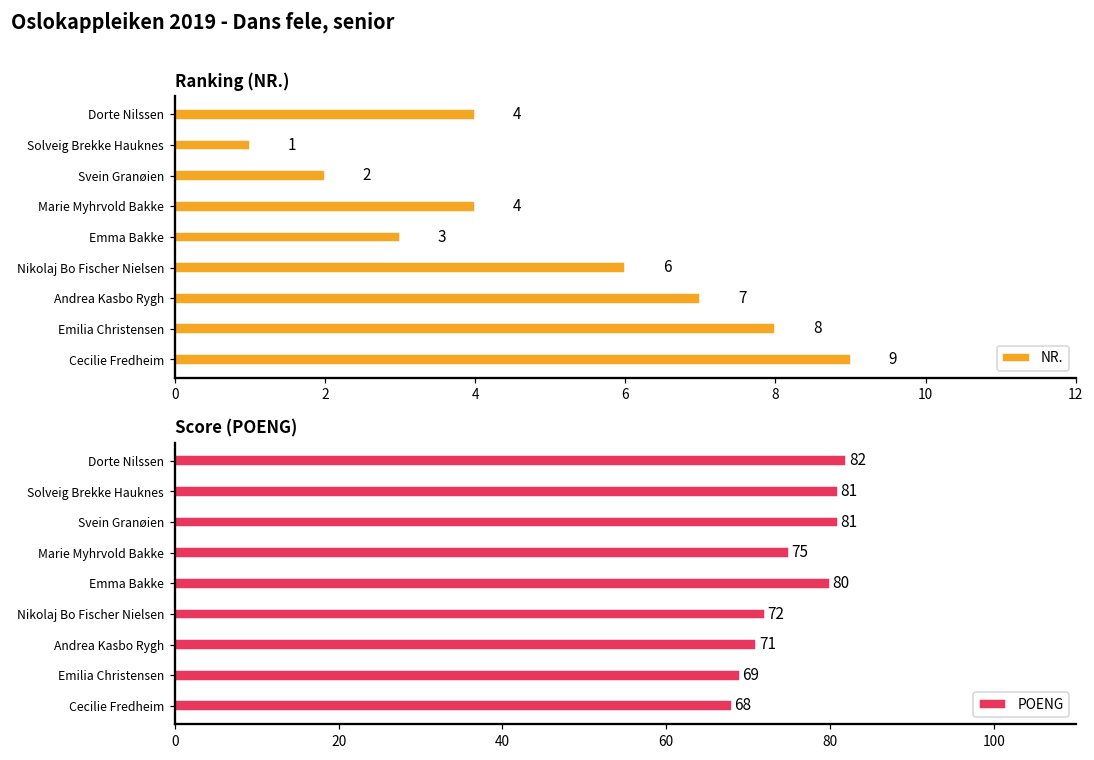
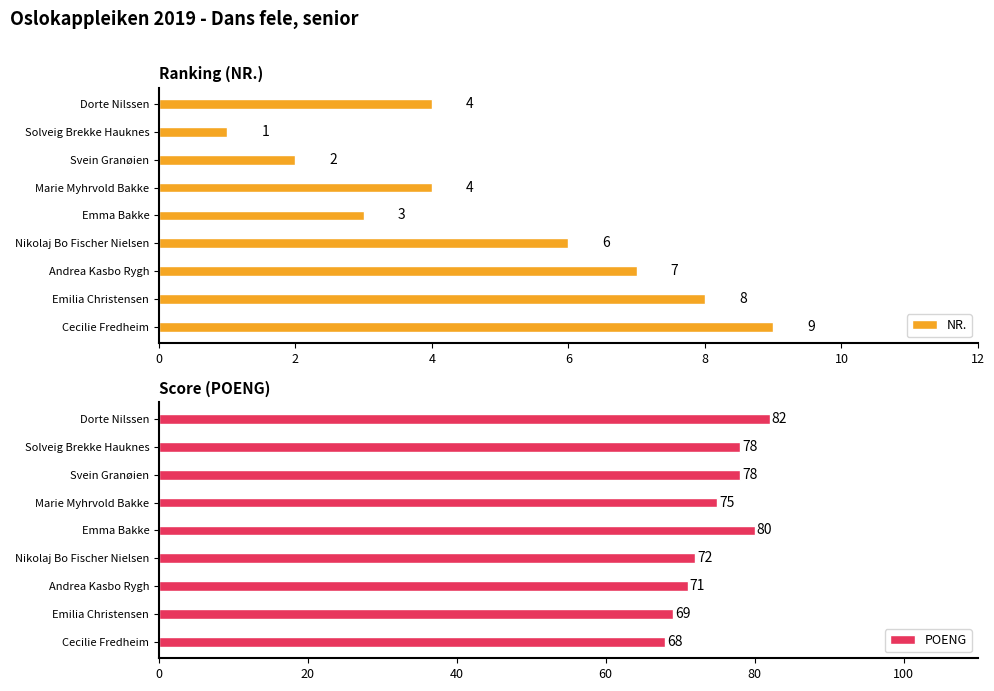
  {
    "Score (POENG)": {
      "Dorte Nilssen": 82,
-     "Solveig Brekke Hauknes": 81,
-     "Svein Granøien": 81,
+     "Solveig Brekke Hauknes": 78,
+     "Svein Granøien": 78,
      "Marie Myhrvold Bakke": 75,
      "Emma Bakke": 80,
      "Nikolaj Bo Fischer Nielsen": 72,
      "Andrea Kasbo Rygh": 71,
      "Emilia Christensen": 69,
      "Cecilie Fredheim": 68
    }
  }
